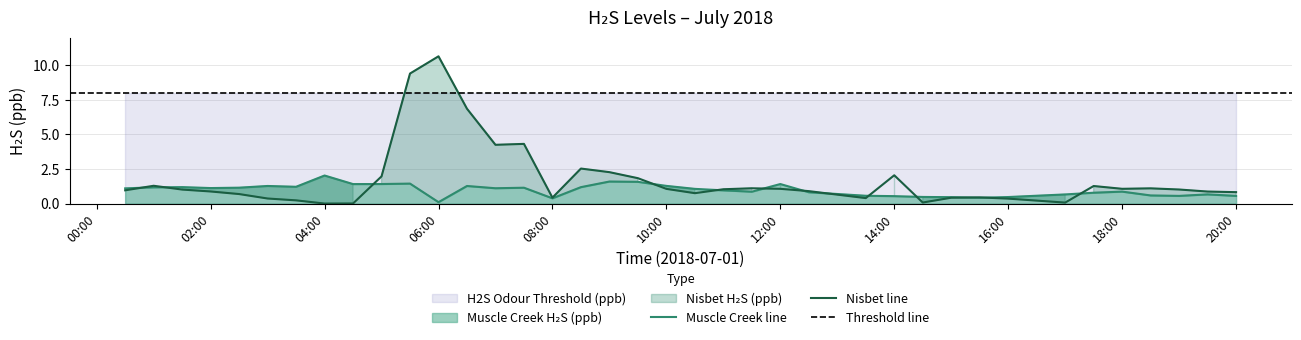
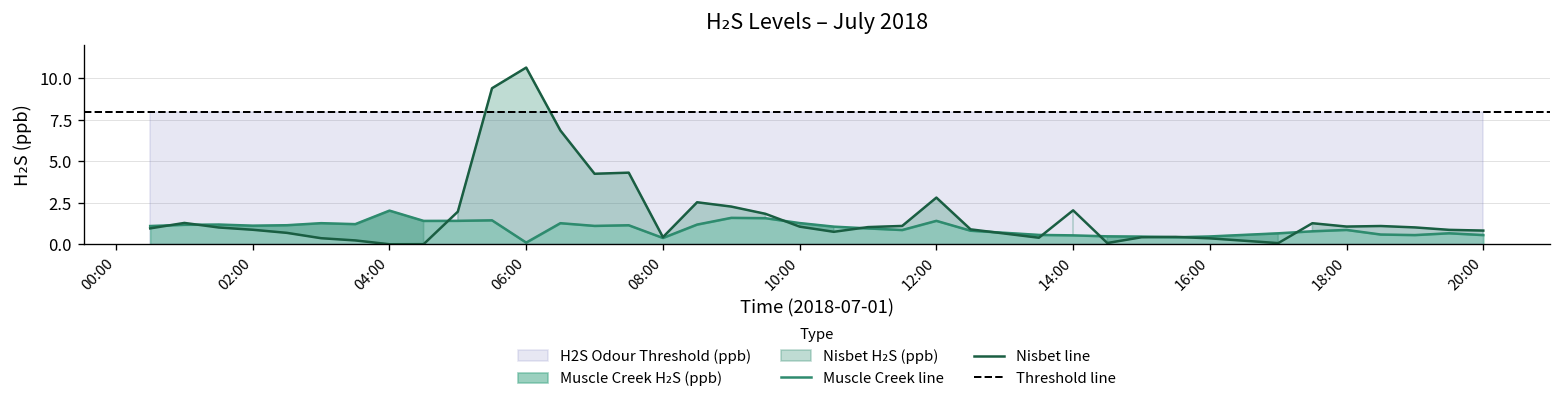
  {
    "Muscle Creek H₂S (ppb)": {
      "02:00": 1.1,
      "04:00": 2.0,
      "06:00": 0.1,
      "10:00": 1.3,
      "12:00": 1.4,
      "14:00": 0.5,
      "18:00": 0.9,
      "20:00": 0.6
    },
    "H2S Odour Threshold (ppb)": {
      "02:00": 8.0,
      "04:00": 8.0,
      "06:00": 8.0,
      "08:00": 8.0,
      "10:00": 8.0,
      "12:00": 8.0,
      "14:00": 8.0,
      "16:00": 8.0,
      "18:00": 8.0,
      "20:00": 8.0
    },
    "Nisbet line": {
      "02:00": 0.9,
      "04:00": 0.0,
      "06:00": 10.6,
      "10:00": 1.1,
-     "12:00": 1.1,
+     "12:00": 2.8,
      "14:00": 2.0,
      "18:00": 1.1,
      "20:00": 0.8
    }
  }
